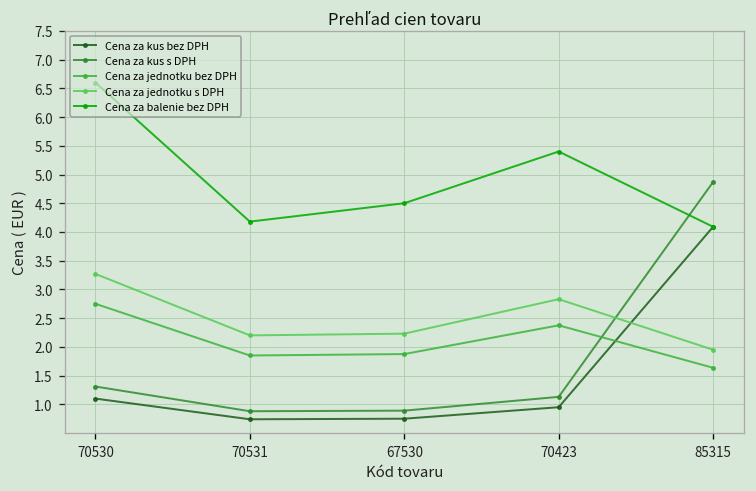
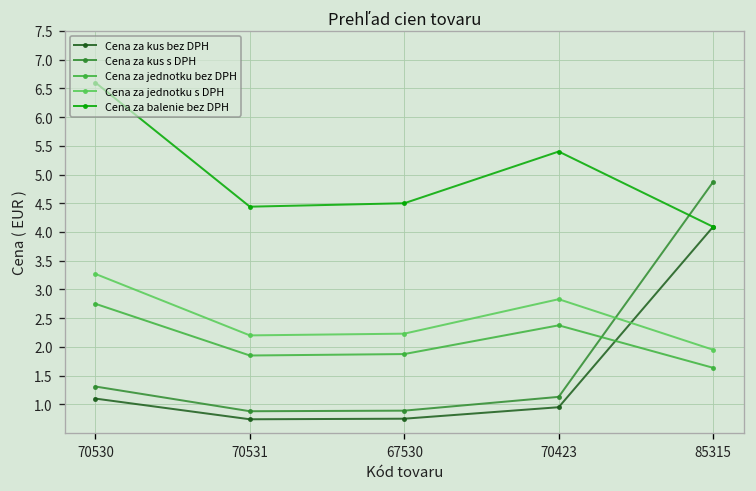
  {
    "Cena za balenie bez DPH": {
-     "70531": 4.2,
+     "70531": 4.4,
      "67530": 4.5,
      "70423": 5.4
    }
  }
